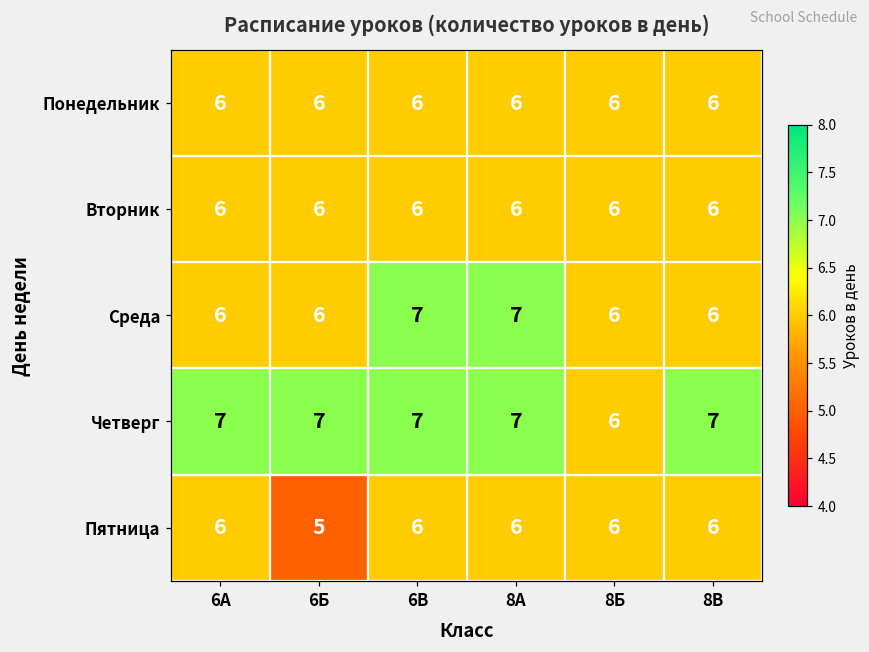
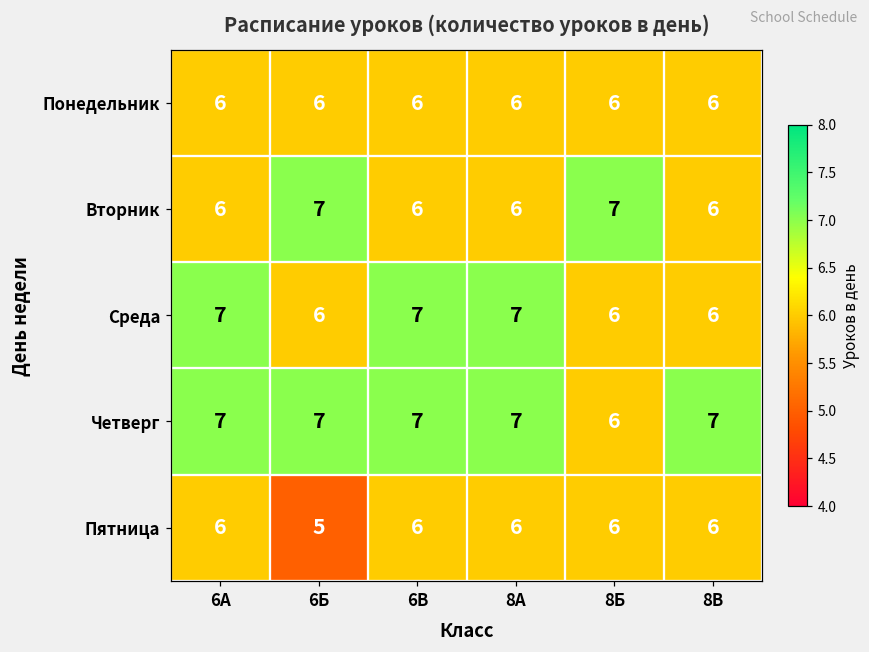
  {
    "Понедельник": {
      "6А": 6,
      "6Б": 6,
      "6В": 6,
      "8А": 6,
      "8Б": 6,
      "8В": 6
    },
    "Вторник": {
      "6А": 6,
-     "6Б": 6,
+     "6Б": 7,
      "6В": 6,
      "8А": 6,
-     "8Б": 6,
+     "8Б": 7,
      "8В": 6
    },
    "Среда": {
-     "6А": 6,
+     "6А": 7,
      "6Б": 6,
      "6В": 7,
      "8А": 7,
      "8Б": 6,
      "8В": 6
    },
    "Четверг": {
      "6А": 7,
      "6Б": 7,
      "6В": 7,
      "8А": 7,
      "8Б": 6,
      "8В": 7
    },
    "Пятница": {
      "6А": 6,
      "6Б": 5,
      "6В": 6,
      "8А": 6,
      "8Б": 6,
      "8В": 6
    }
  }
